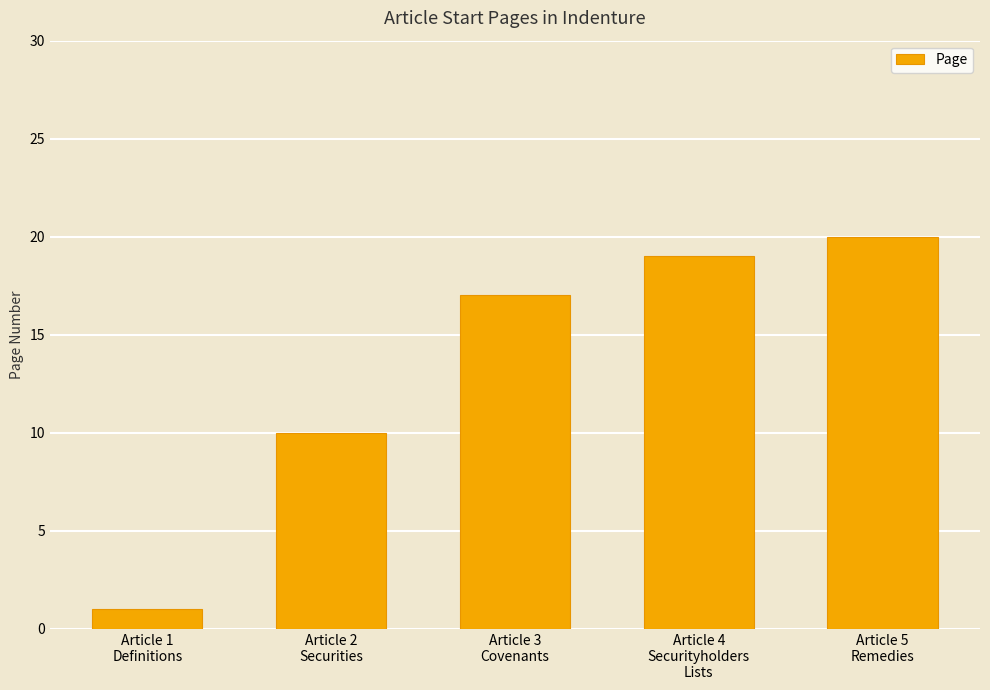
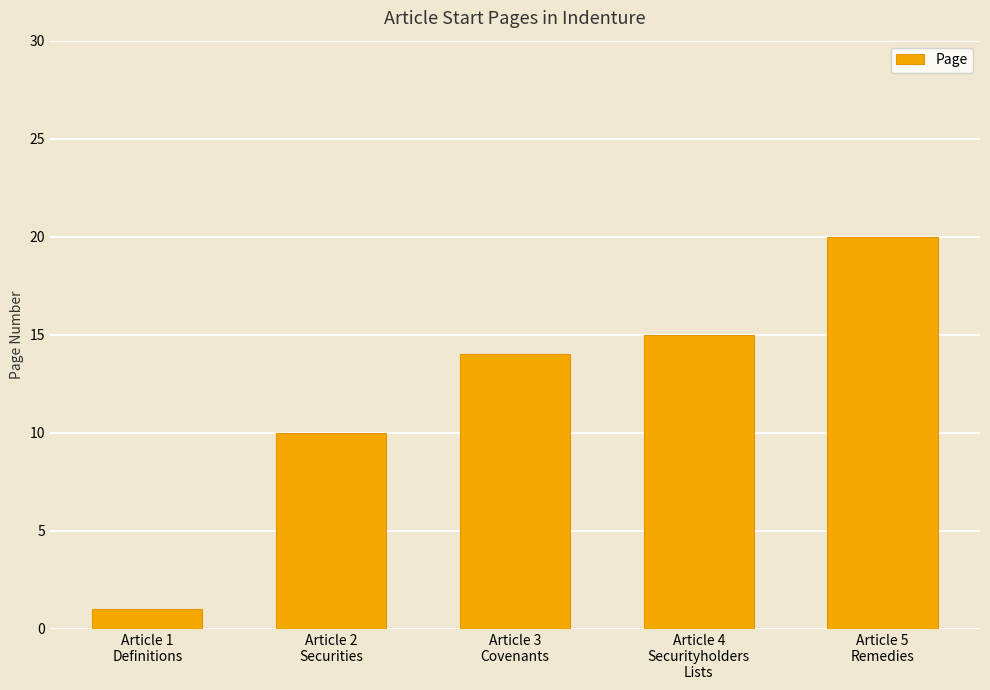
  {
    "Article 1 Definitions": 1,
    "Article 2 Securities": 10,
-   "Article 3 Covenants": 17,
-   "Article 4 Securityholders Lists": 19,
+   "Article 3 Covenants": 14,
+   "Article 4 Securityholders Lists": 15,
    "Article 5 Remedies": 20
  }
